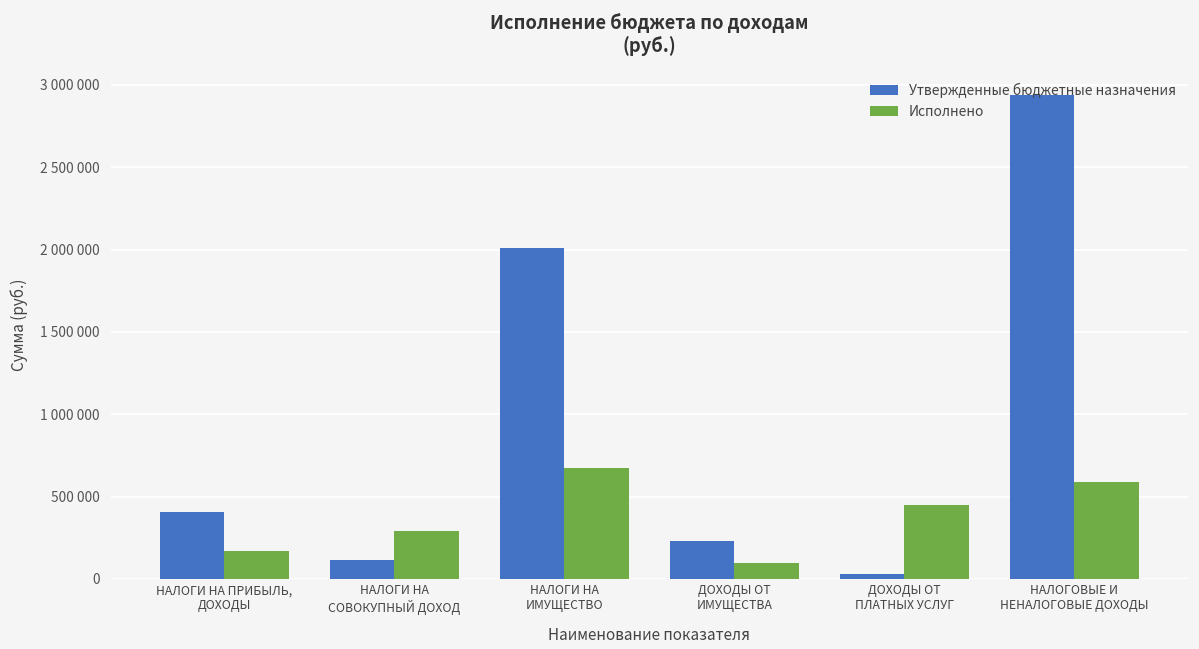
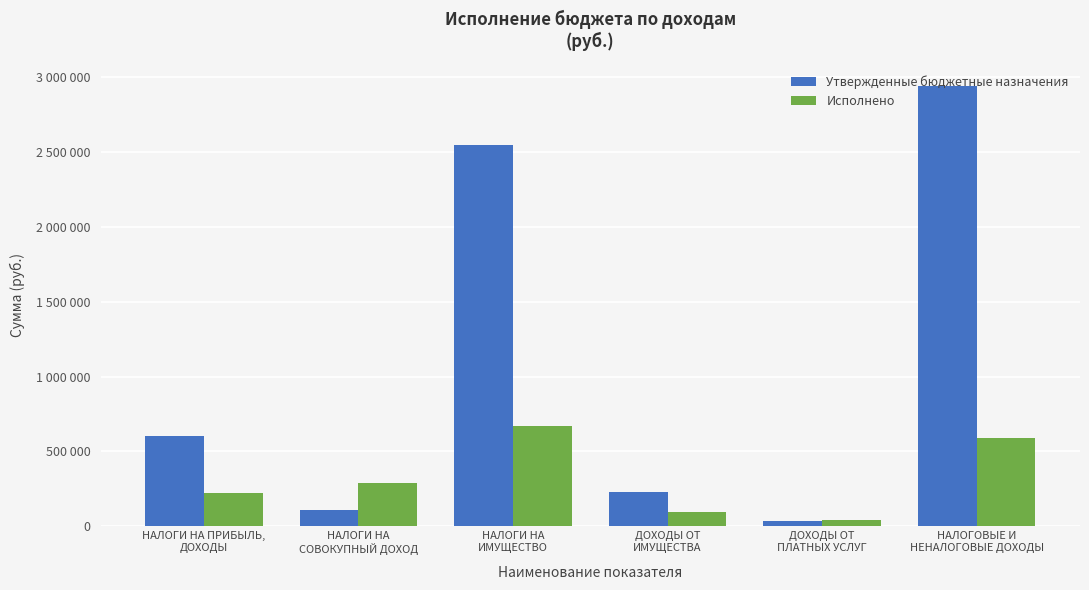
  {
    "Утвержденные бюджетные назначения": {
-     "НАЛОГИ НА ПРИБЫЛЬ, ДОХОДЫ": 400000,
+     "НАЛОГИ НА ПРИБЫЛЬ, ДОХОДЫ": 600000,
      "НАЛОГИ НА СОВОКУПНЫЙ ДОХОД": 110000,
-     "НАЛОГИ НА ИМУЩЕСТВО": 2010000,
+     "НАЛОГИ НА ИМУЩЕСТВО": 2550000,
      "ДОХОДЫ ОТ ИМУЩЕСТВА": 230000,
      "ДОХОДЫ ОТ ПЛАТНЫХ УСЛУГ": 30000,
      "НАЛОГОВЫЕ И НЕНАЛОГОВЫЕ ДОХОДЫ": 2940000
    },
    "Исполнено": {
-     "НАЛОГИ НА ПРИБЫЛЬ, ДОХОДЫ": 170000,
+     "НАЛОГИ НА ПРИБЫЛЬ, ДОХОДЫ": 220000,
      "НАЛОГИ НА СОВОКУПНЫЙ ДОХОД": 290000,
      "НАЛОГИ НА ИМУЩЕСТВО": 670000,
      "ДОХОДЫ ОТ ИМУЩЕСТВА": 90000,
-     "ДОХОДЫ ОТ ПЛАТНЫХ УСЛУГ": 450000,
+     "ДОХОДЫ ОТ ПЛАТНЫХ УСЛУГ": 40000,
      "НАЛОГОВЫЕ И НЕНАЛОГОВЫЕ ДОХОДЫ": 590000
    }
  }
